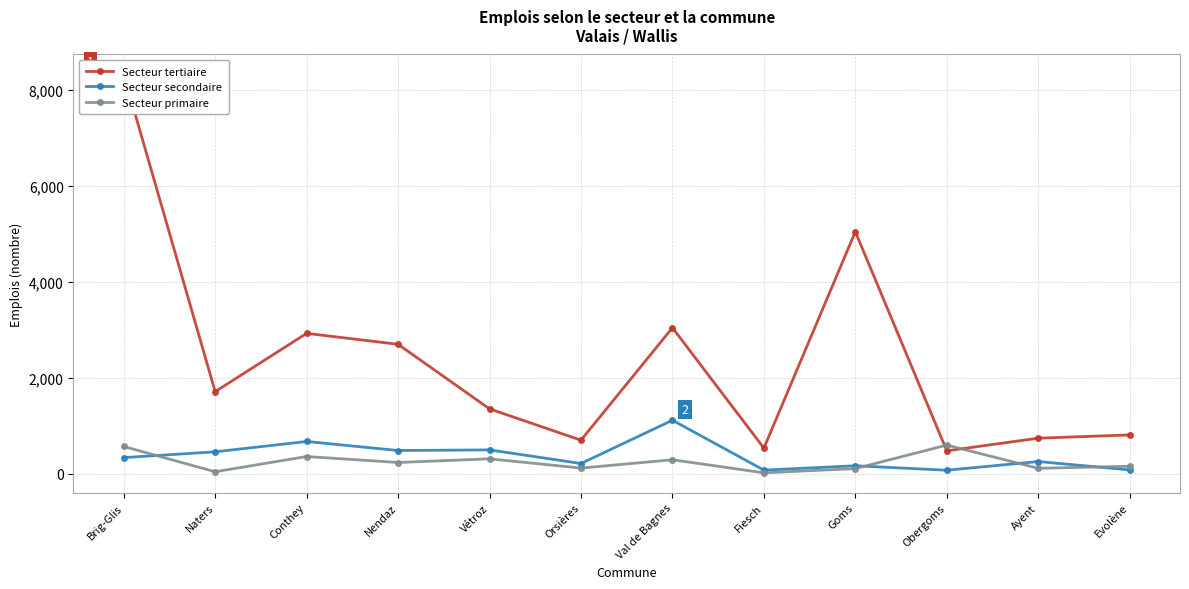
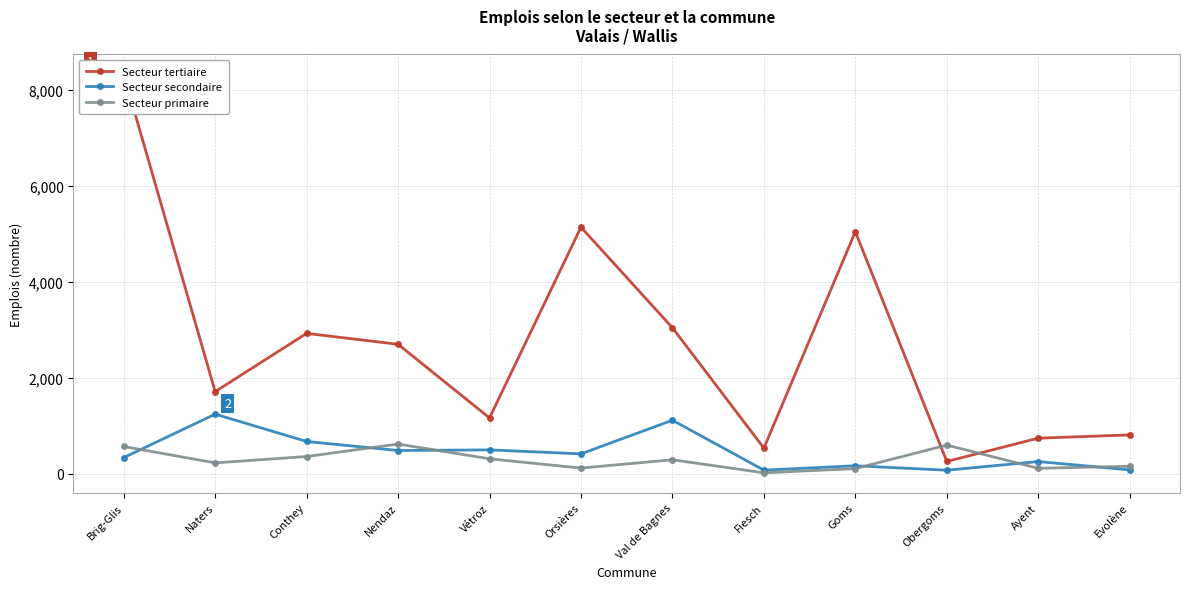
  {
    "Secteur tertiaire": {
      "Naters": "1,700",
      "Conthey": "2,900",
      "Nendaz": "2,700",
-     "Vétroz": "1,400",
-     "Orsières": "700",
+     "Vétroz": "1,200",
+     "Orsières": "5,100",
      "Val de Bagnes": "3,000",
      "Fiesch": "500",
      "Goms": "5,000",
-     "Obergoms": "500",
+     "Obergoms": "300",
      "Ayent": "700",
      "Evolène": "800"
    },
    "Secteur secondaire": {
      "Brig-Glis": "300",
-     "Naters": "500",
+     "Naters": "1,200",
      "Conthey": "700",
      "Nendaz": "500",
      "Vétroz": "500",
-     "Orsières": "200",
+     "Orsières": "400",
      "Val de Bagnes": "1,100",
      "Fiesch": "100",
      "Goms": "200",
      "Obergoms": "100",
      "Ayent": "300",
      "Evolène": "100"
    },
    "Secteur primaire": {
      "Brig-Glis": "600",
-     "Naters": "0",
+     "Naters": "200",
      "Conthey": "400",
-     "Nendaz": "200",
+     "Nendaz": "600",
      "Vétroz": "300",
      "Orsières": "100",
      "Val de Bagnes": "300",
      "Fiesch": "0",
      "Goms": "100",
      "Obergoms": "600",
      "Ayent": "100",
      "Evolène": "200"
    }
  }
